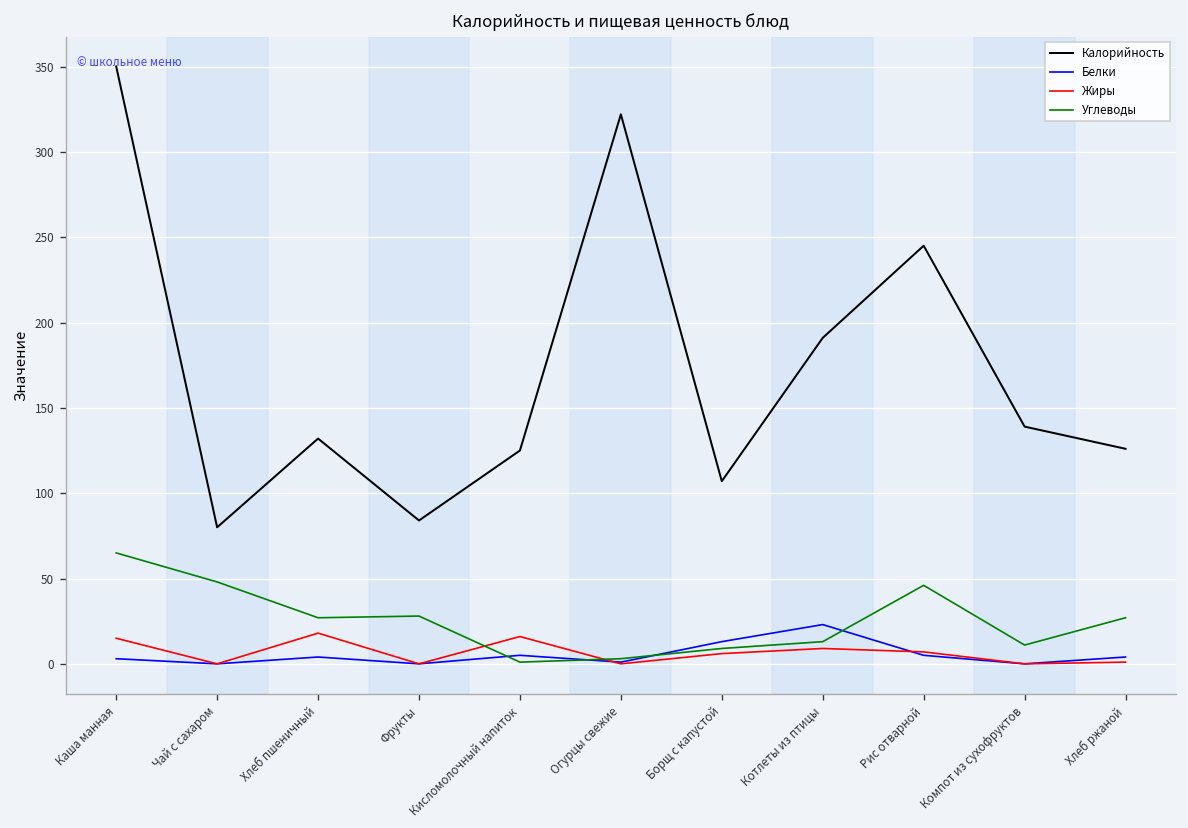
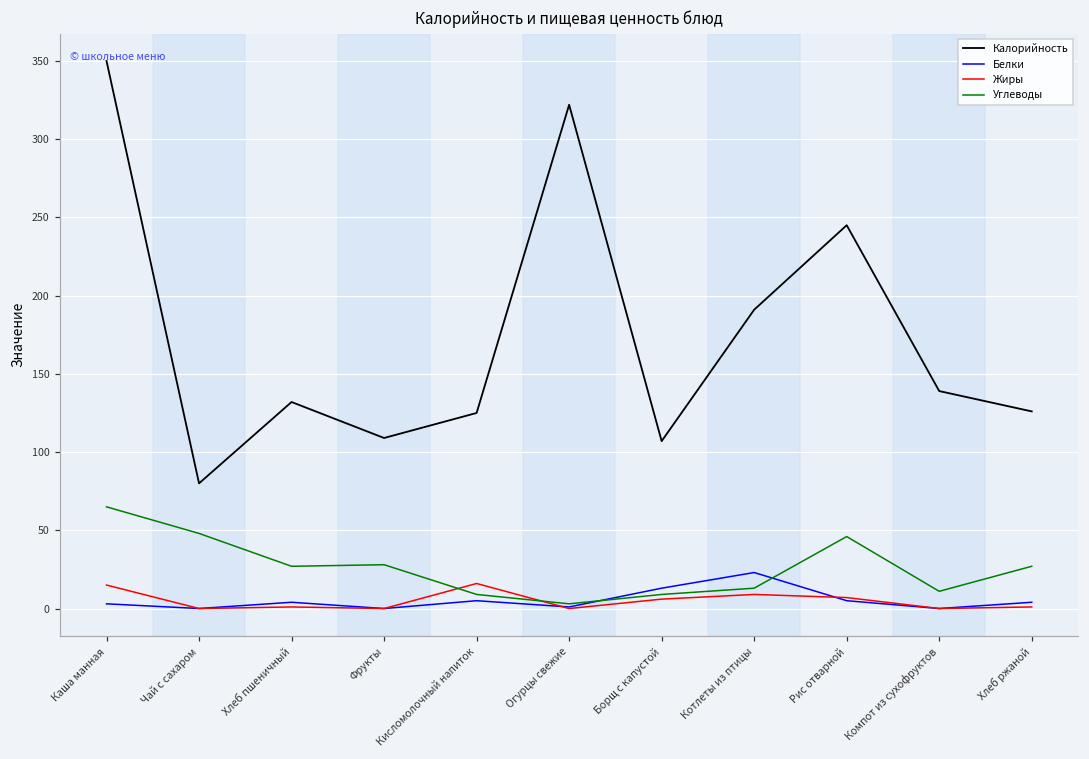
  {
    "Калорийность": {
      "Каша манная": 350,
      "Чай с сахаром": 80,
      "Хлеб пшеничный": 132,
-     "Фрукты": 84,
+     "Фрукты": 109,
      "Кисломолочный напиток": 125,
      "Огурцы свежие": 322,
      "Борщ с капустой": 107,
      "Котлеты из птицы": 191,
      "Рис отварной": 245,
      "Компот из сухофруктов": 139,
      "Хлеб ржаной": 126
    },
    "Белки": {
      "Каша манная": 3,
      "Хлеб пшеничный": 4,
      "Кисломолочный напиток": 5,
      "Борщ с капустой": 13,
      "Котлеты из птицы": 23,
      "Рис отварной": 5,
      "Хлеб ржаной": 4
    },
    "Жиры": {
      "Каша манная": 15,
-     "Хлеб пшеничный": 18,
+     "Хлеб пшеничный": 1,
      "Кисломолочный напиток": 16,
      "Борщ с капустой": 6,
      "Котлеты из птицы": 9,
      "Рис отварной": 7,
      "Хлеб ржаной": 1
    },
    "Углеводы": {
      "Каша манная": 65,
      "Чай с сахаром": 48,
      "Хлеб пшеничный": 27,
      "Фрукты": 28,
-     "Кисломолочный напиток": 1,
+     "Кисломолочный напиток": 9,
      "Огурцы свежие": 3,
      "Борщ с капустой": 9,
      "Котлеты из птицы": 13,
      "Рис отварной": 46,
      "Компот из сухофруктов": 11,
      "Хлеб ржаной": 27
    }
  }
